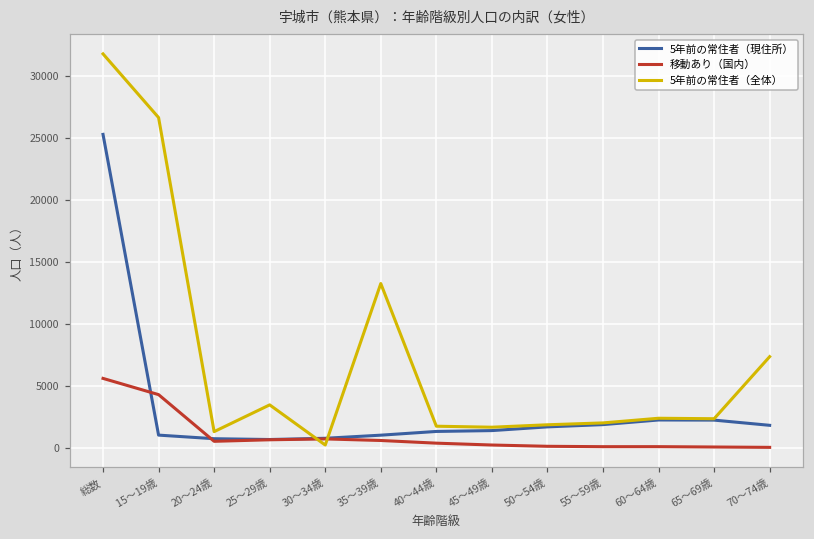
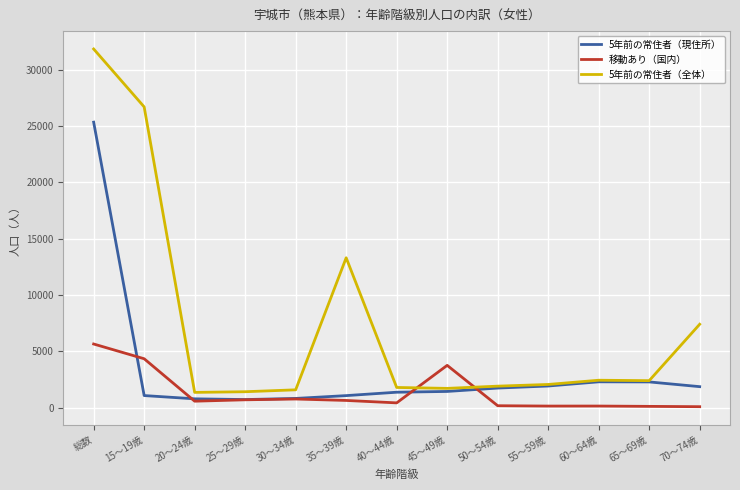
  {
    "5年前の常住者（現住所）": {
      "総数": 25300,
      "15～19歳": 1100,
      "35～39歳": 1100,
      "40～44歳": 1400,
      "45～49歳": 1400,
      "70～74歳": 1900
    },
    "移動あり（国内）": {
      "総数": 5600,
      "15～19歳": 4300,
      "35～39歳": 600,
      "40～44歳": 400,
-     "45～49歳": 300,
+     "45～49歳": 3800,
      "50～54歳": 200,
      "55～59歳": 100,
      "60～64歳": 100,
      "65～69歳": 100,
      "70～74歳": 100
    },
    "5年前の常住者（全体）": {
      "総数": 31800,
      "15～19歳": 26700,
      "20～24歳": 1400,
-     "25～29歳": 3500,
-     "30～34歳": 300,
+     "25～29歳": 1400,
+     "30～34歳": 1600,
      "35～39歳": 13300,
      "40～44歳": 1800,
      "45～49歳": 1700,
      "70～74歳": 7400
    }
  }
